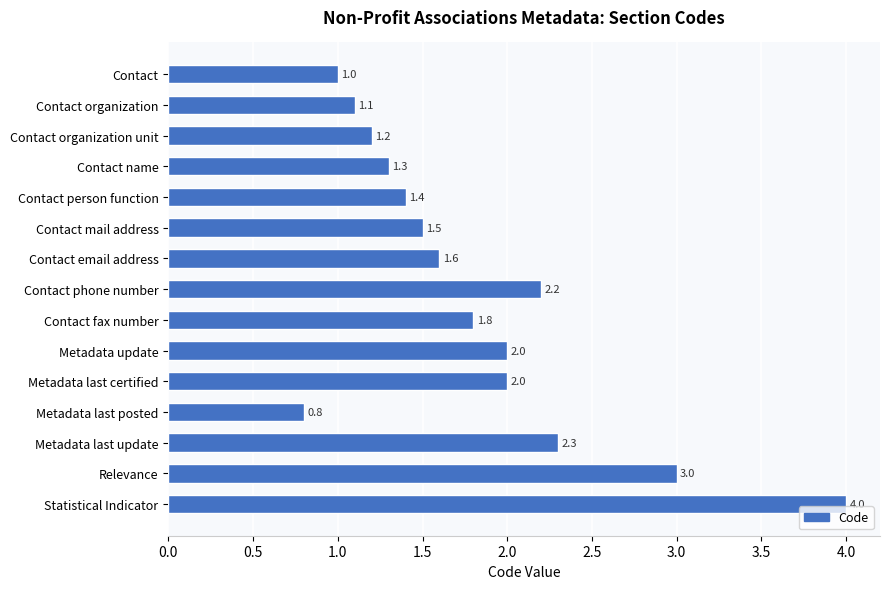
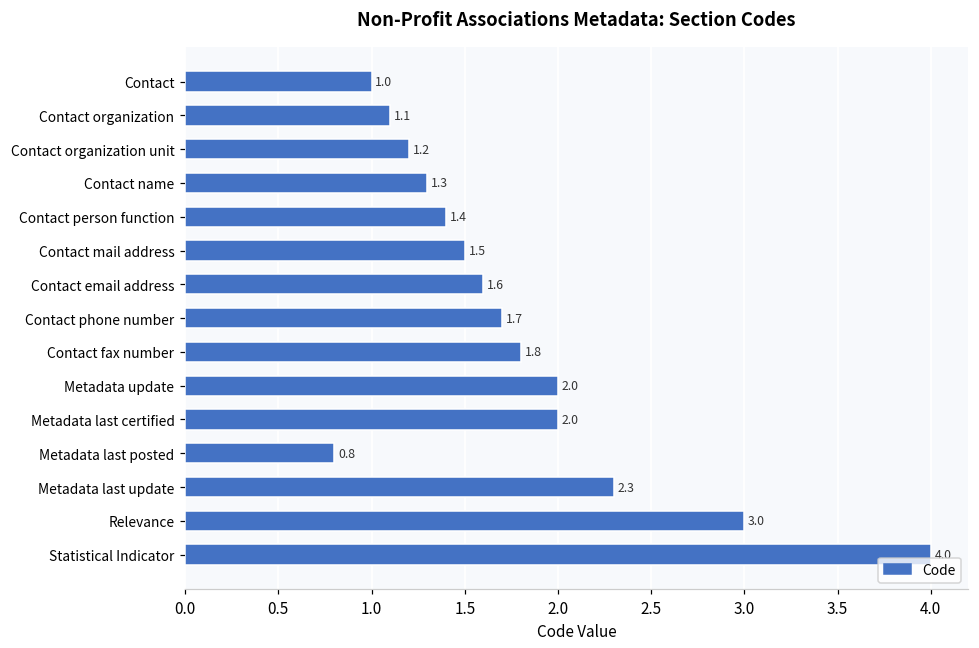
  {
    "Contact": 1.0,
    "Contact organization": 1.1,
    "Contact organization unit": 1.2,
    "Contact name": 1.3,
    "Contact person function": 1.4,
    "Contact mail address": 1.5,
    "Contact email address": 1.6,
-   "Contact phone number": 2.2,
+   "Contact phone number": 1.7,
    "Contact fax number": 1.8,
    "Metadata update": 2.0,
    "Metadata last certified": 2.0,
    "Metadata last posted": 0.8,
    "Metadata last update": 2.3,
    "Relevance": 3.0
  }
